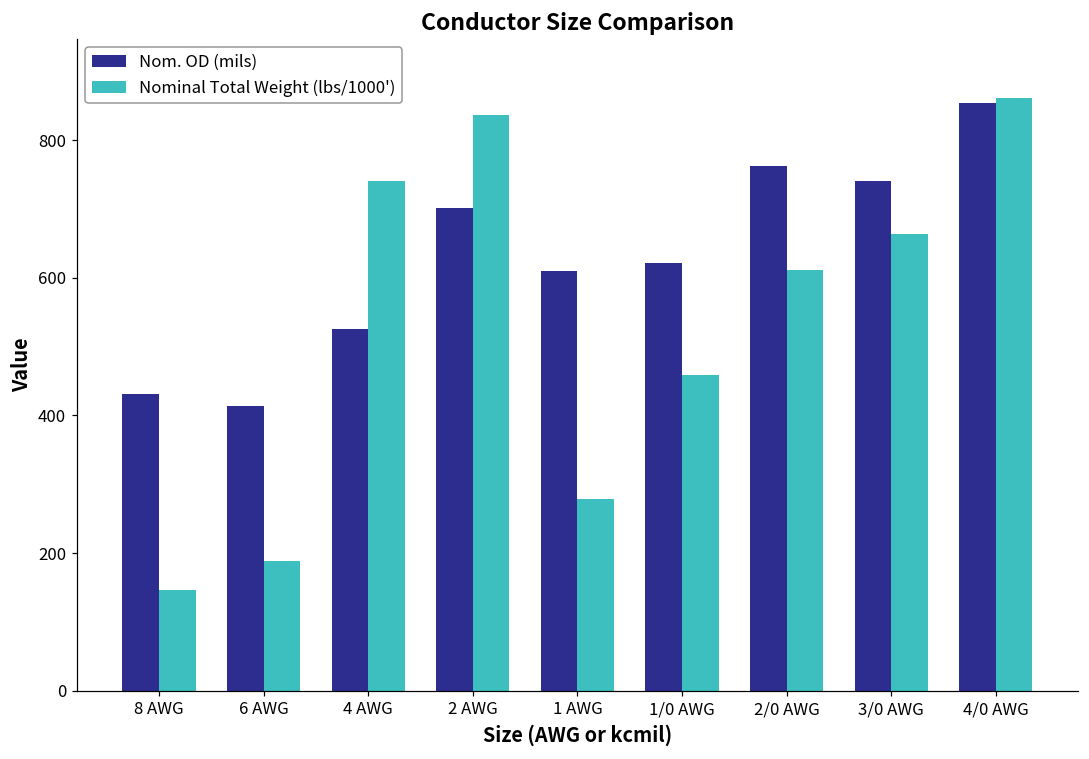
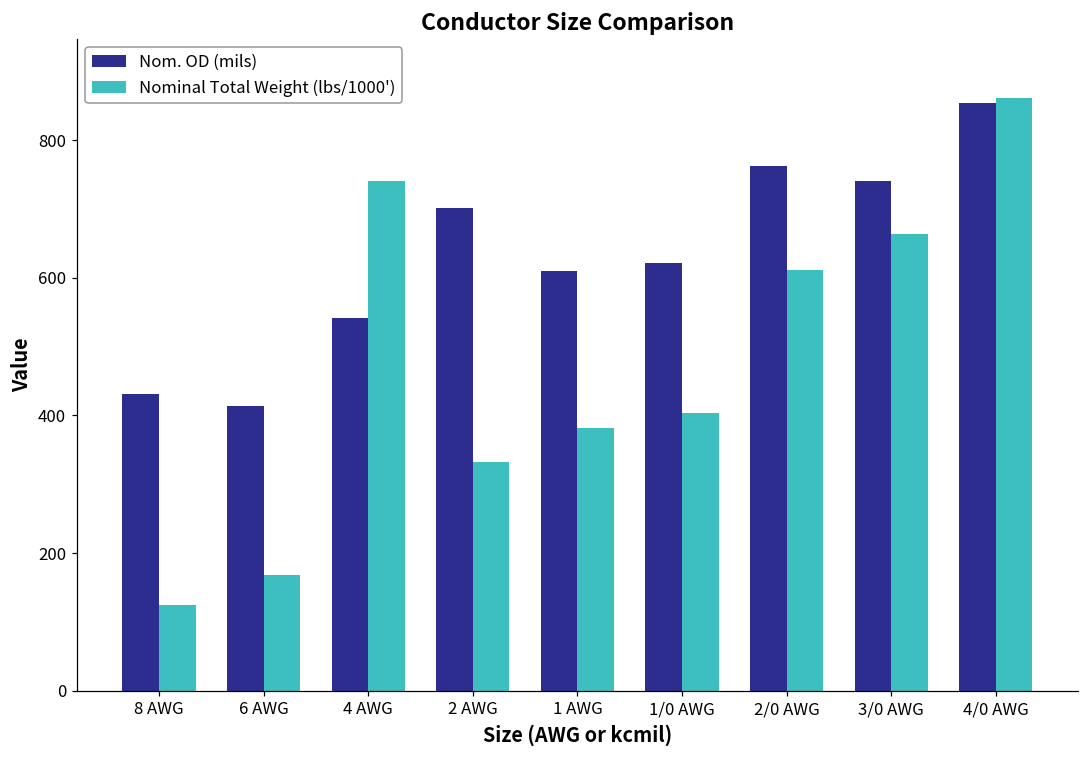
  {
    "Nom. OD (mils)": {
      "8 AWG": 430,
      "6 AWG": 410,
-     "4 AWG": 530,
+     "4 AWG": 540,
      "2 AWG": 700,
      "1 AWG": 610,
      "1/0 AWG": 620,
      "2/0 AWG": 760,
      "3/0 AWG": 740,
      "4/0 AWG": 850
    },
    "Nominal Total Weight (lbs/1000')": {
-     "8 AWG": 150,
-     "6 AWG": 190,
+     "8 AWG": 130,
+     "6 AWG": 170,
      "4 AWG": 740,
-     "2 AWG": 840,
-     "1 AWG": 280,
-     "1/0 AWG": 460,
+     "2 AWG": 330,
+     "1 AWG": 380,
+     "1/0 AWG": 400,
      "2/0 AWG": 610,
      "3/0 AWG": 660,
      "4/0 AWG": 860
    }
  }
